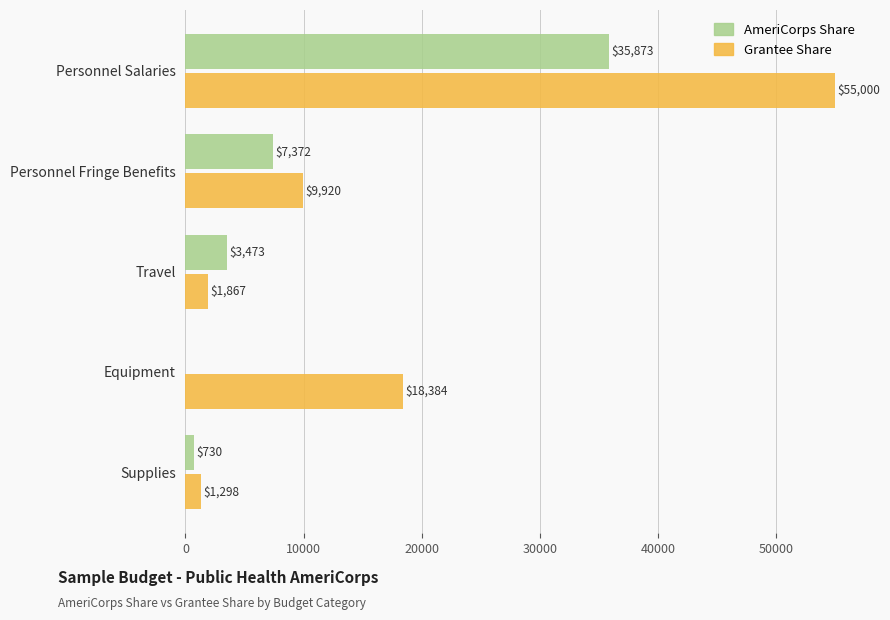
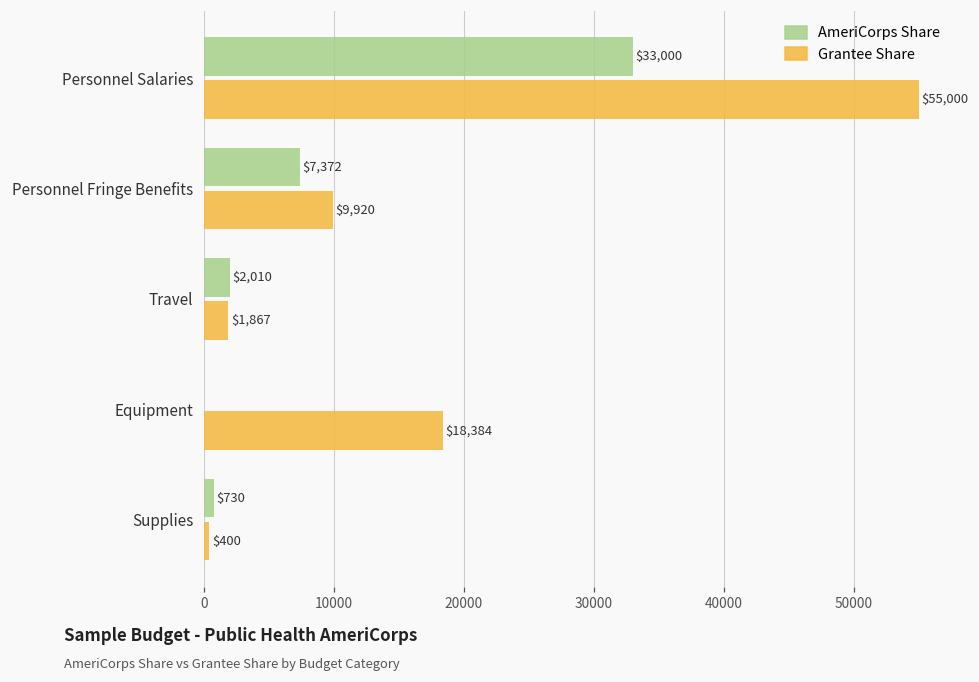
  {
    "AmeriCorps Share": {
-     "Personnel Salaries": "$35,873",
+     "Personnel Salaries": "$33,000",
      "Personnel Fringe Benefits": "$7,372",
-     "Travel": "$3,473",
+     "Travel": "$2,010",
      "Supplies": "$730"
    },
    "Grantee Share": {
      "Personnel Salaries": "$55,000",
      "Personnel Fringe Benefits": "$9,920",
      "Travel": "$1,867",
      "Equipment": "$18,384",
-     "Supplies": "$1,298"
+     "Supplies": "$400"
    }
  }
